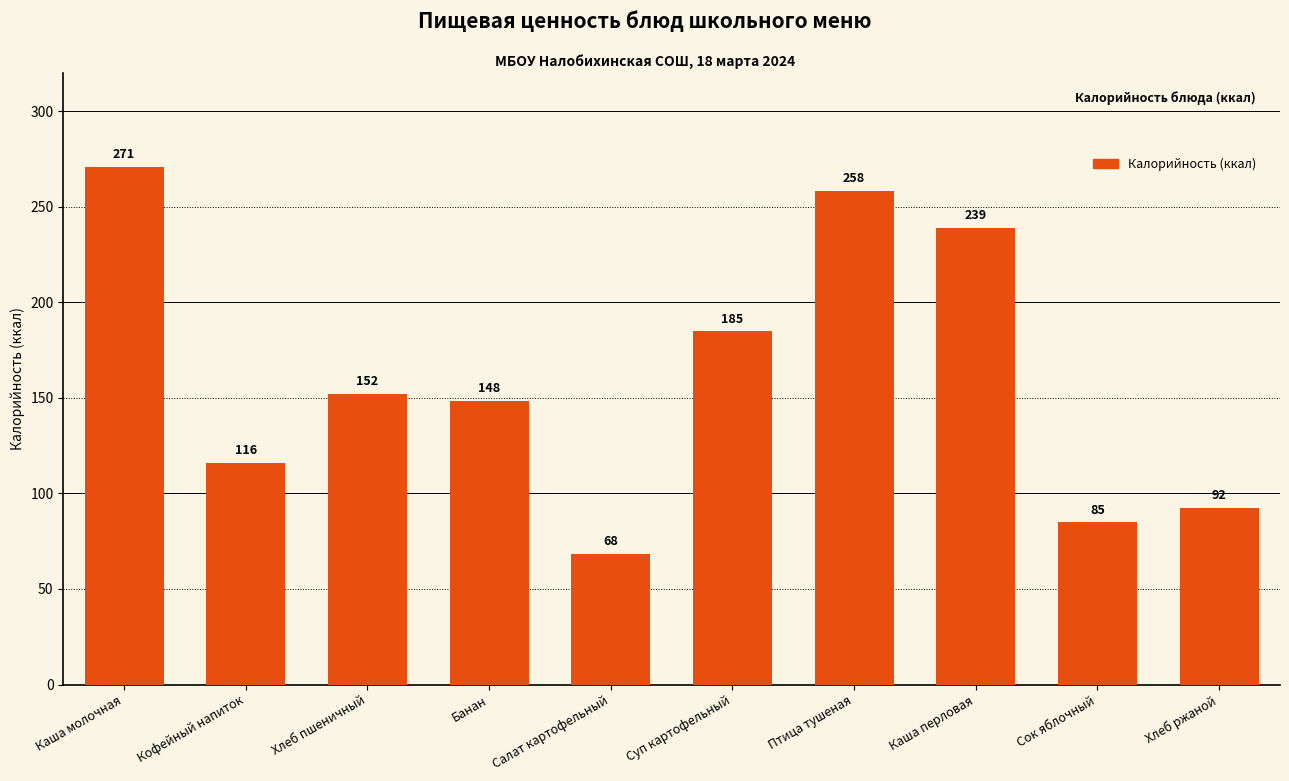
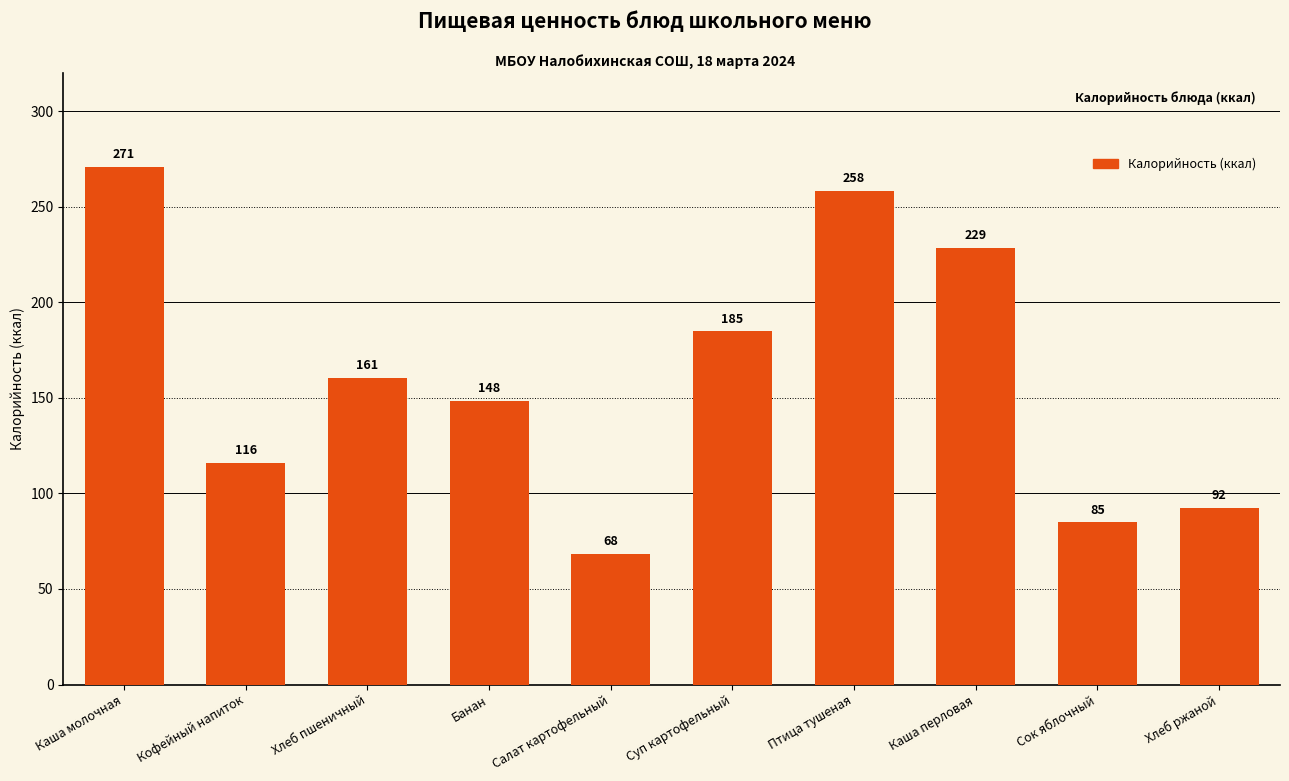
  {
    "Каша молочная": 271,
    "Кофейный напиток": 116,
-   "Хлеб пшеничный": 152,
+   "Хлеб пшеничный": 161,
    "Банан": 148,
    "Салат картофельный": 68,
    "Суп картофельный": 185,
    "Птица тушеная": 258,
-   "Каша перловая": 239,
+   "Каша перловая": 229,
    "Сок яблочный": 85,
    "Хлеб ржаной": 92
  }
